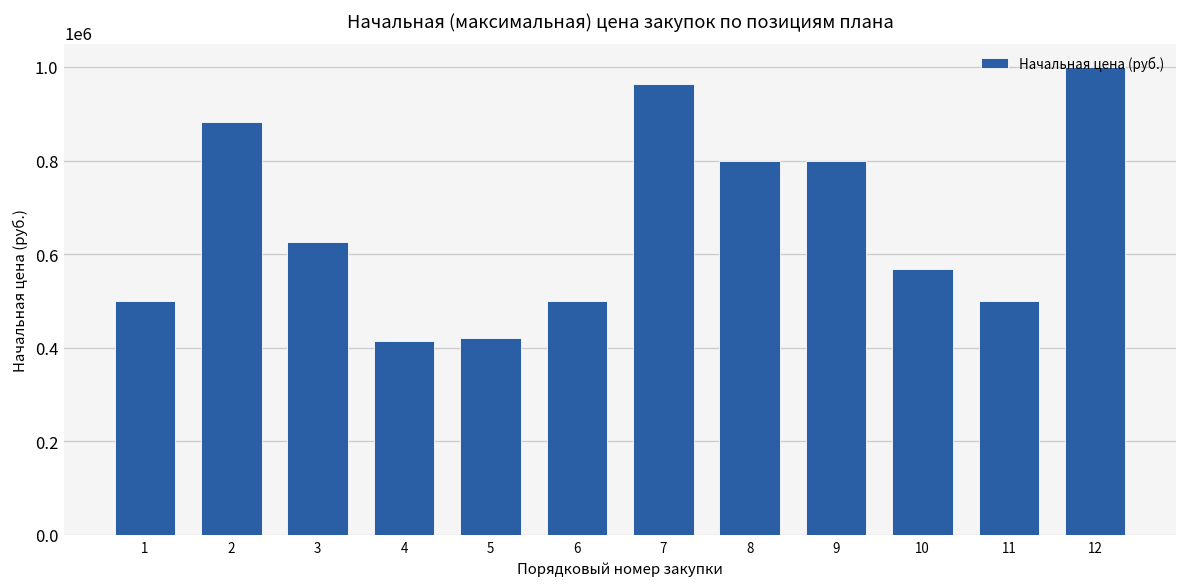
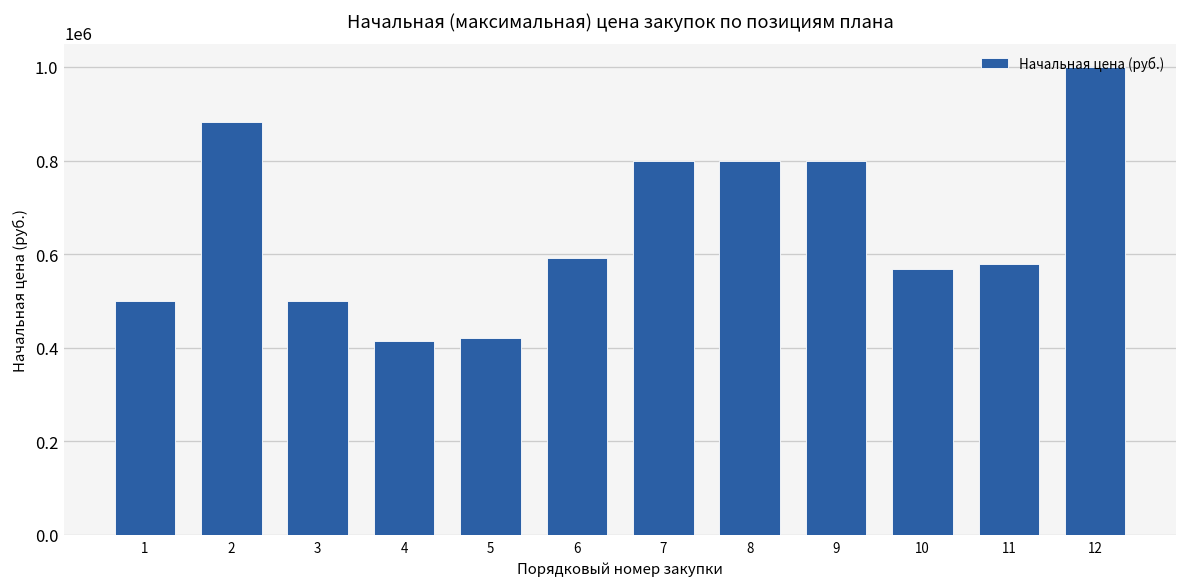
  {
    "1": 500000,
    "2": 880000,
-   "3": 630000,
+   "3": 500000,
    "4": 410000,
    "5": 420000,
-   "6": 500000,
-   "7": 960000,
+   "6": 590000,
+   "7": 800000,
    "8": 800000,
    "9": 800000,
    "10": 570000,
-   "11": 500000,
+   "11": 580000,
    "12": 1000000
  }
